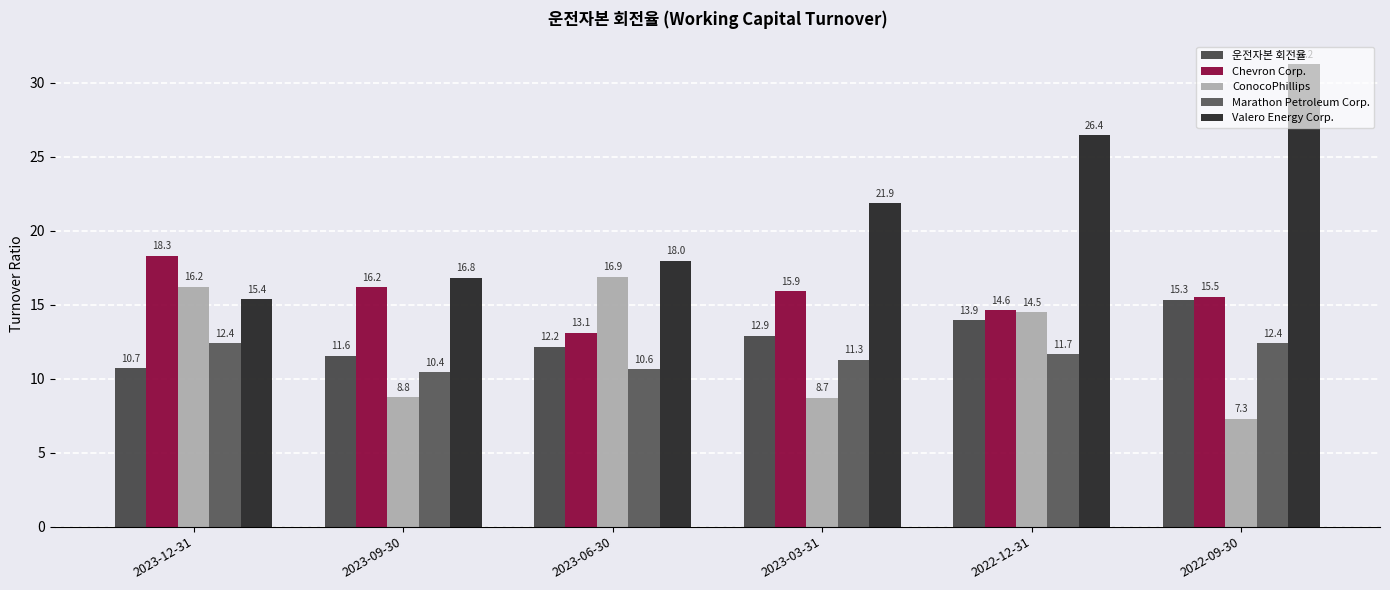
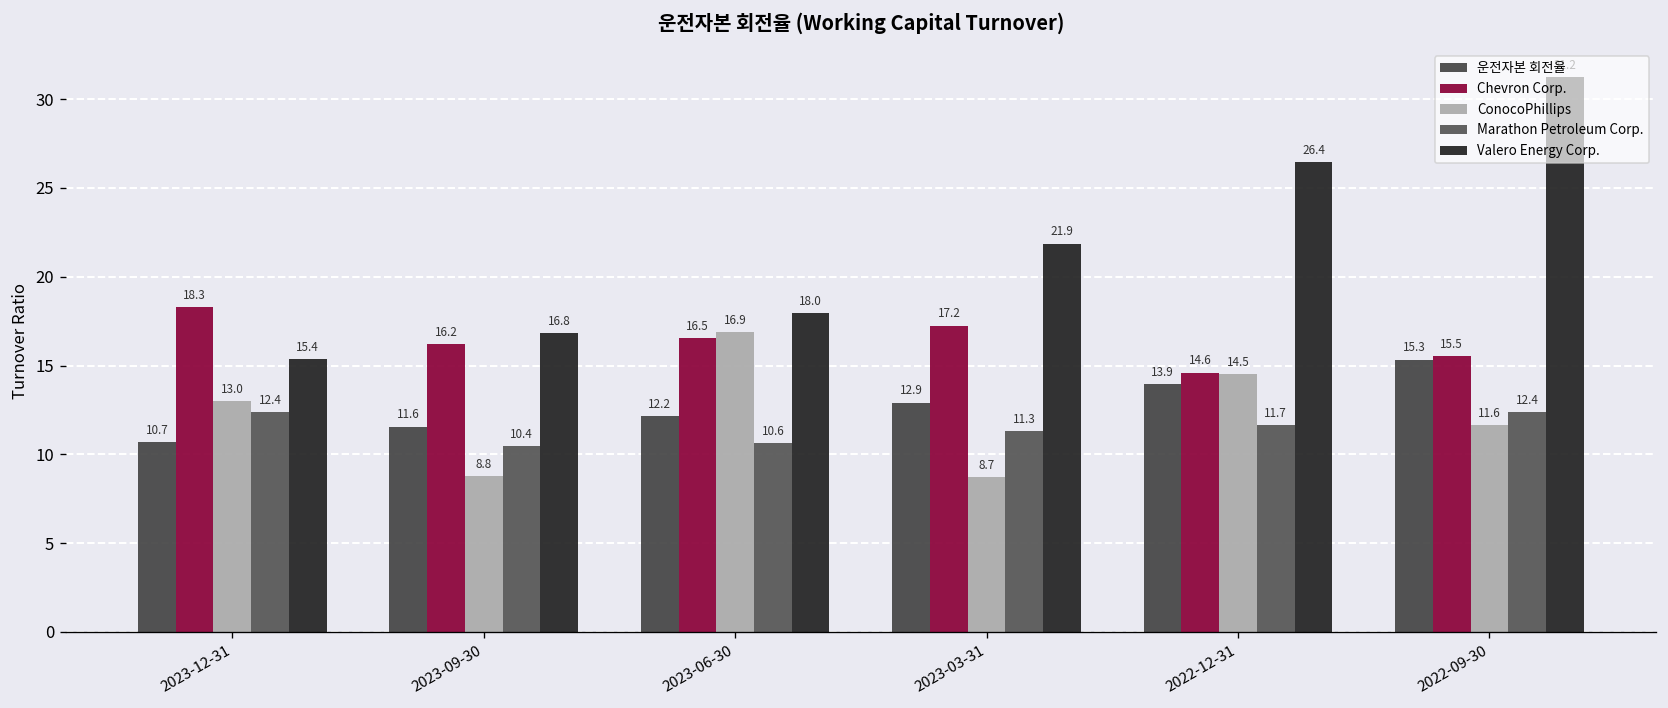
  {
    "Chevron Corp.": {
      "2023-12-31": 18.3,
      "2023-09-30": 16.2,
-     "2023-06-30": 13.1,
-     "2023-03-31": 15.9,
+     "2023-06-30": 16.5,
+     "2023-03-31": 17.2,
      "2022-12-31": 14.6,
      "2022-09-30": 15.5
    },
    "ConocoPhillips": {
-     "2023-12-31": 16.2,
+     "2023-12-31": 13.0,
      "2023-09-30": 8.8,
      "2023-06-30": 16.9,
      "2023-03-31": 8.7,
      "2022-12-31": 14.5,
-     "2022-09-30": 7.3
+     "2022-09-30": 11.6
    }
  }
